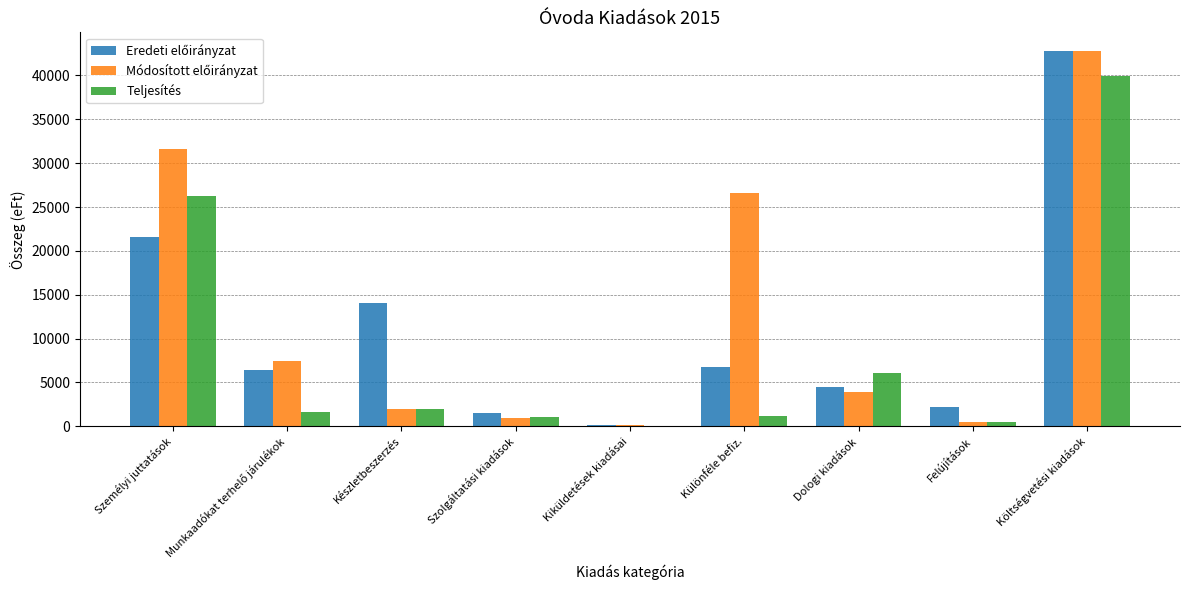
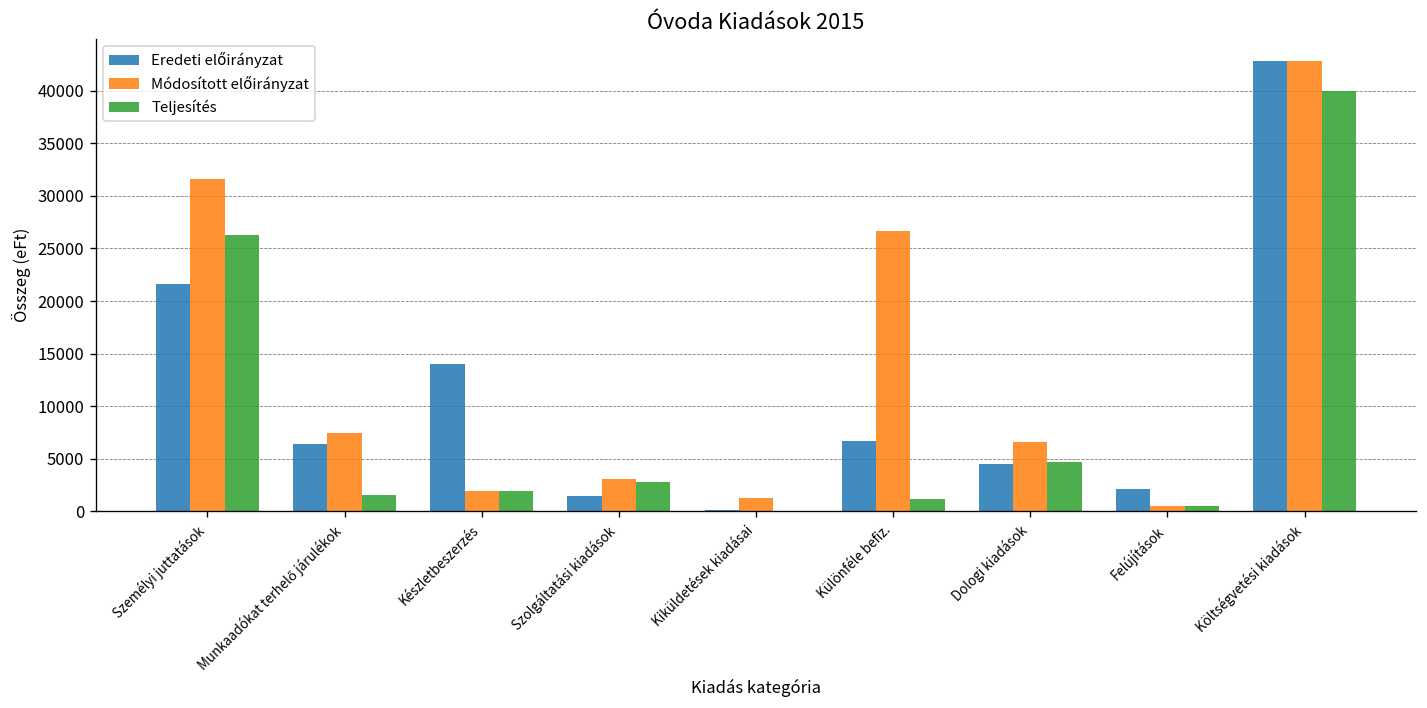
  {
    "Eredeti előirányzat": {
      "Személyi juttatások": 22000,
      "Munkaadókat terhelő járulékok": 6000,
      "Készletbeszerzés": 14000,
      "Szolgáltatási kiadások": 2000,
      "Különféle befiz.": 7000,
      "Dologi kiadások": 4000,
      "Felújítások": 2000,
      "Költségvetési kiadások": 43000
    },
    "Módosított előirányzat": {
      "Személyi juttatások": 32000,
      "Munkaadókat terhelő járulékok": 7000,
      "Készletbeszerzés": 2000,
-     "Szolgáltatási kiadások": 1000,
-     "Kiküldetések kiadásai": 0,
+     "Szolgáltatási kiadások": 3000,
+     "Kiküldetések kiadásai": 1000,
      "Különféle befiz.": 27000,
-     "Dologi kiadások": 4000,
+     "Dologi kiadások": 7000,
      "Felújítások": 1000,
      "Költségvetési kiadások": 43000
    },
    "Teljesítés": {
      "Személyi juttatások": 26000,
      "Munkaadókat terhelő járulékok": 2000,
      "Készletbeszerzés": 2000,
-     "Szolgáltatási kiadások": 1000,
+     "Szolgáltatási kiadások": 3000,
      "Különféle befiz.": 1000,
-     "Dologi kiadások": 6000,
+     "Dologi kiadások": 5000,
      "Felújítások": 1000,
      "Költségvetési kiadások": 40000
    }
  }
